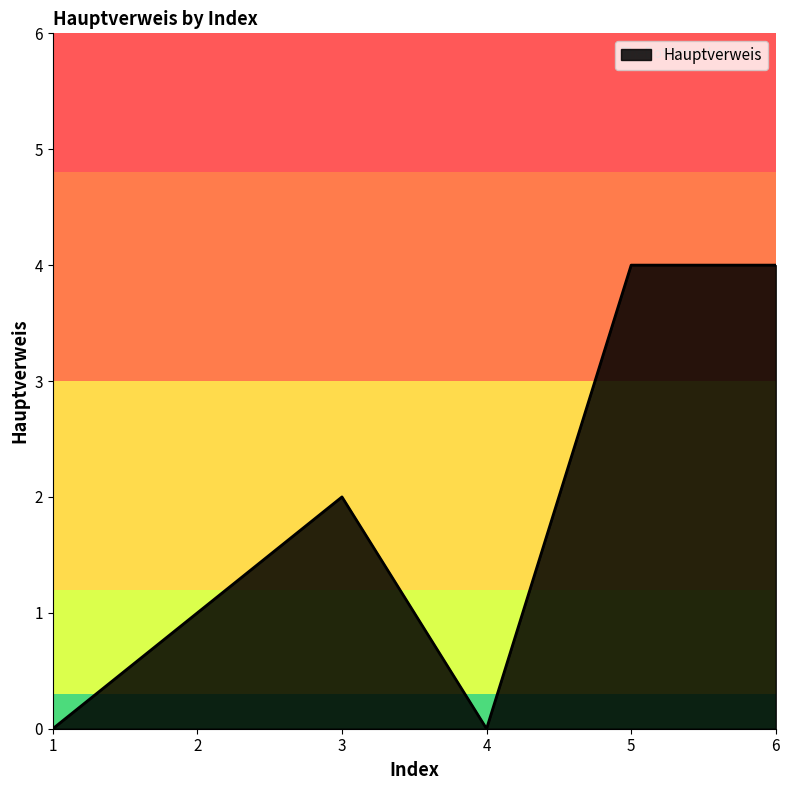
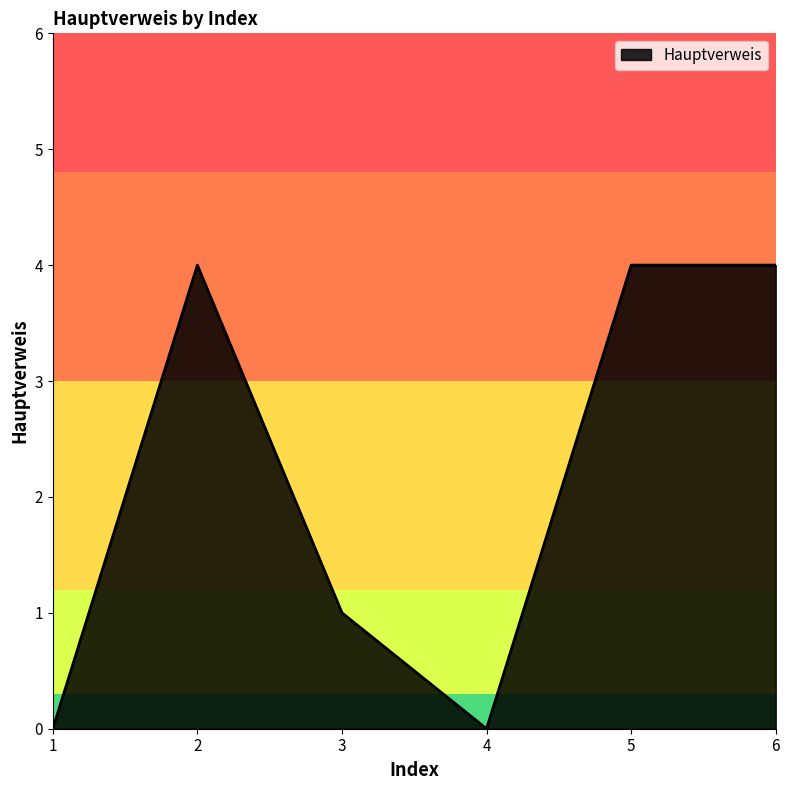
  {
    "1": 0,
-   "2": 1,
-   "3": 2,
+   "2": 4,
+   "3": 1,
    "4": 0,
    "5": 4,
    "6": 4
  }
